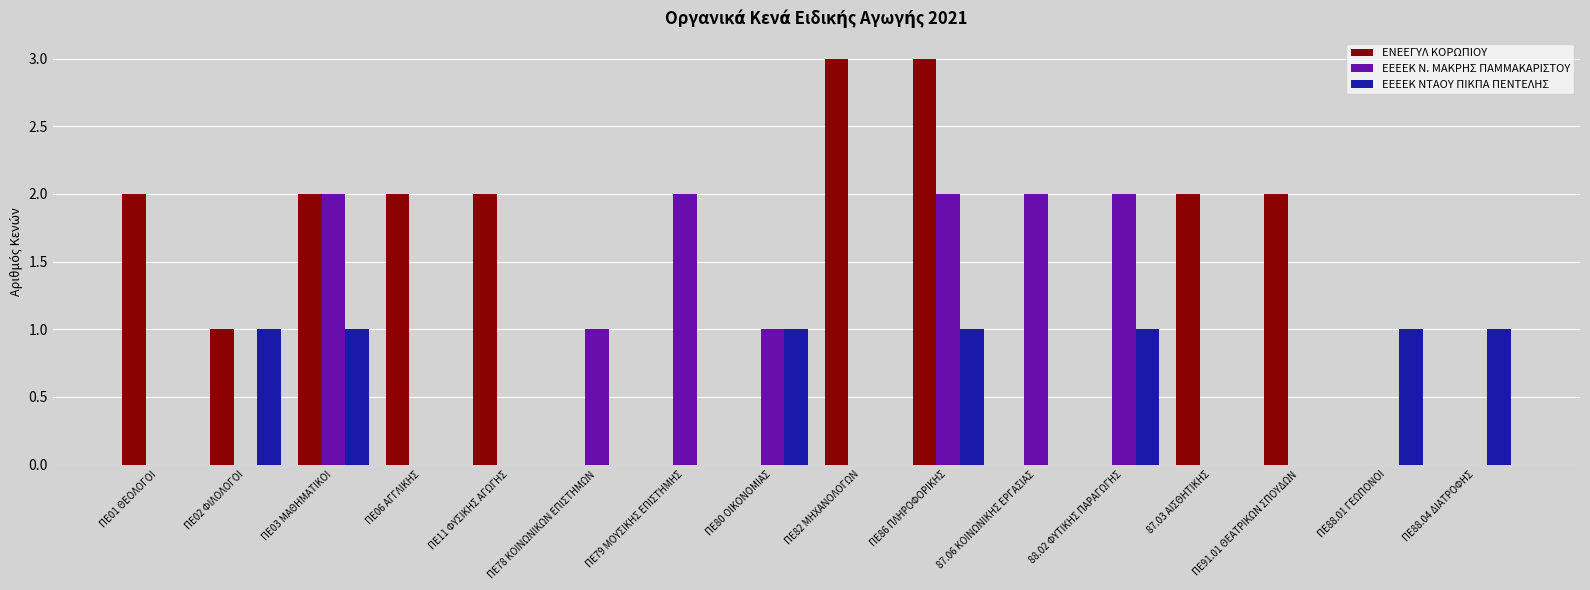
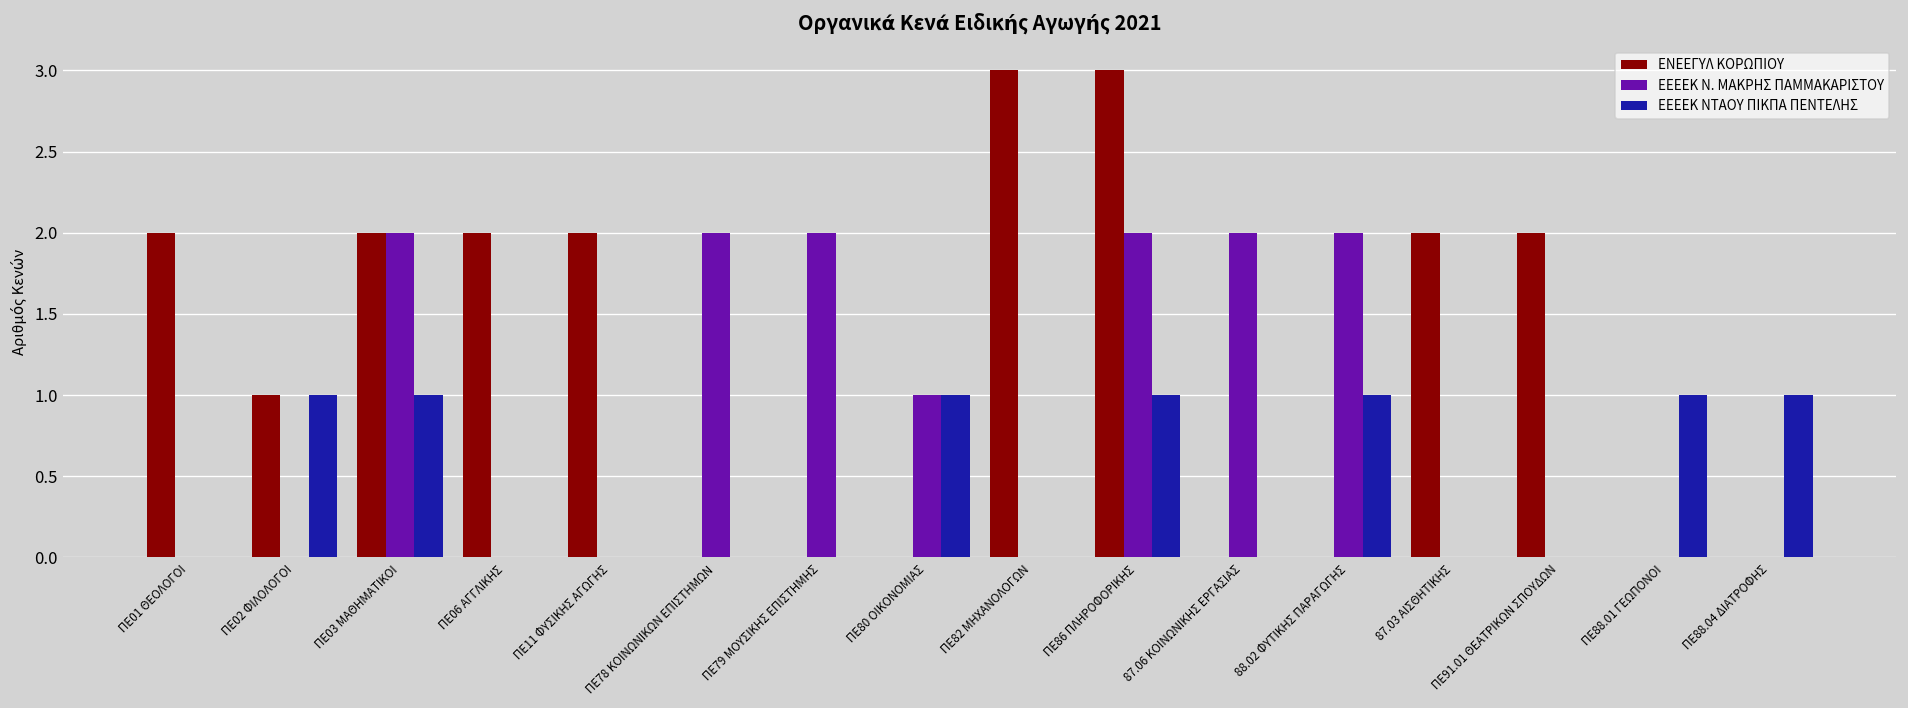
  {
    "ΕΝΕΕΓΥΛ ΚΟΡΩΠΙΟΥ": {
      "ΠΕ01 ΘΕΟΛΟΓΟΙ": 2,
      "ΠΕ02 ΦΙΛΟΛΟΓΟΙ": 1,
      "ΠΕ03 ΜΑΘΗΜΑΤΙΚΟΙ": 2,
      "ΠΕ06 ΑΓΓΛΙΚΗΣ": 2,
      "ΠΕ11 ΦΥΣΙΚΗΣ ΑΓΩΓΗΣ": 2,
      "ΠΕ78 ΚΟΙΝΩΝΙΚΩΝ ΕΠΙΣΤΗΜΩΝ": 0,
      "ΠΕ79 ΜΟΥΣΙΚΗΣ ΕΠΙΣΤΗΜΗΣ": 0,
      "ΠΕ80 ΟΙΚΟΝΟΜΙΑΣ": 0,
      "ΠΕ82 ΜΗΧΑΝΟΛΟΓΩΝ": 3,
      "ΠΕ86 ΠΛΗΡΟΦΟΡΙΚΗΣ": 3,
      "87.06 ΚΟΙΝΩΝΙΚΗΣ ΕΡΓΑΣΙΑΣ": 0,
      "88.02 ΦΥΤΙΚΗΣ ΠΑΡΑΓΩΓΗΣ": 0,
      "87.03 ΑΙΣΘΗΤΙΚΗΣ": 2,
      "ΠΕ91.01 ΘΕΑΤΡΙΚΩΝ ΣΠΟΥΔΩΝ": 2,
      "ΠΕ88.01 ΓΕΩΠΟΝΟΙ": 0,
      "ΠΕ88.04 ΔΙΑΤΡΟΦΗΣ": 0
    },
    "ΕΕΕΕΚ Ν. ΜΑΚΡΗΣ ΠΑΜΜΑΚΑΡΙΣΤΟΥ": {
      "ΠΕ01 ΘΕΟΛΟΓΟΙ": 0,
      "ΠΕ02 ΦΙΛΟΛΟΓΟΙ": 0,
      "ΠΕ03 ΜΑΘΗΜΑΤΙΚΟΙ": 2,
      "ΠΕ06 ΑΓΓΛΙΚΗΣ": 0,
      "ΠΕ11 ΦΥΣΙΚΗΣ ΑΓΩΓΗΣ": 0,
-     "ΠΕ78 ΚΟΙΝΩΝΙΚΩΝ ΕΠΙΣΤΗΜΩΝ": 1,
+     "ΠΕ78 ΚΟΙΝΩΝΙΚΩΝ ΕΠΙΣΤΗΜΩΝ": 2,
      "ΠΕ79 ΜΟΥΣΙΚΗΣ ΕΠΙΣΤΗΜΗΣ": 2,
      "ΠΕ80 ΟΙΚΟΝΟΜΙΑΣ": 1,
      "ΠΕ82 ΜΗΧΑΝΟΛΟΓΩΝ": 0,
      "ΠΕ86 ΠΛΗΡΟΦΟΡΙΚΗΣ": 2,
      "87.06 ΚΟΙΝΩΝΙΚΗΣ ΕΡΓΑΣΙΑΣ": 2,
      "88.02 ΦΥΤΙΚΗΣ ΠΑΡΑΓΩΓΗΣ": 2,
      "87.03 ΑΙΣΘΗΤΙΚΗΣ": 0,
      "ΠΕ91.01 ΘΕΑΤΡΙΚΩΝ ΣΠΟΥΔΩΝ": 0,
      "ΠΕ88.01 ΓΕΩΠΟΝΟΙ": 0,
      "ΠΕ88.04 ΔΙΑΤΡΟΦΗΣ": 0
    },
    "ΕΕΕΕΚ ΝΤΑΟΥ ΠΙΚΠΑ ΠΕΝΤΕΛΗΣ": {
      "ΠΕ01 ΘΕΟΛΟΓΟΙ": 0,
      "ΠΕ02 ΦΙΛΟΛΟΓΟΙ": 1,
      "ΠΕ03 ΜΑΘΗΜΑΤΙΚΟΙ": 1,
      "ΠΕ06 ΑΓΓΛΙΚΗΣ": 0,
      "ΠΕ11 ΦΥΣΙΚΗΣ ΑΓΩΓΗΣ": 0,
      "ΠΕ78 ΚΟΙΝΩΝΙΚΩΝ ΕΠΙΣΤΗΜΩΝ": 0,
      "ΠΕ79 ΜΟΥΣΙΚΗΣ ΕΠΙΣΤΗΜΗΣ": 0,
      "ΠΕ80 ΟΙΚΟΝΟΜΙΑΣ": 1,
      "ΠΕ82 ΜΗΧΑΝΟΛΟΓΩΝ": 0,
      "ΠΕ86 ΠΛΗΡΟΦΟΡΙΚΗΣ": 1,
      "87.06 ΚΟΙΝΩΝΙΚΗΣ ΕΡΓΑΣΙΑΣ": 0,
      "88.02 ΦΥΤΙΚΗΣ ΠΑΡΑΓΩΓΗΣ": 1,
      "87.03 ΑΙΣΘΗΤΙΚΗΣ": 0,
      "ΠΕ91.01 ΘΕΑΤΡΙΚΩΝ ΣΠΟΥΔΩΝ": 0,
      "ΠΕ88.01 ΓΕΩΠΟΝΟΙ": 1,
      "ΠΕ88.04 ΔΙΑΤΡΟΦΗΣ": 1
    }
  }
